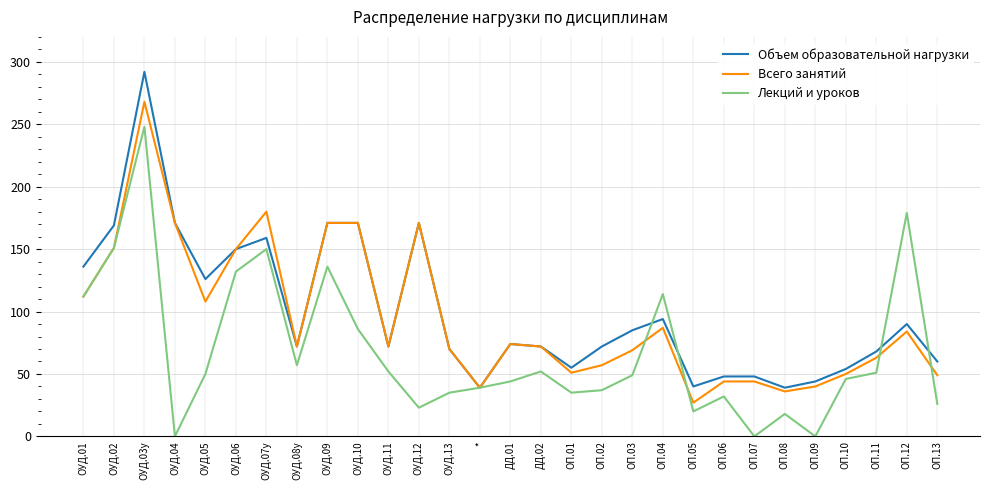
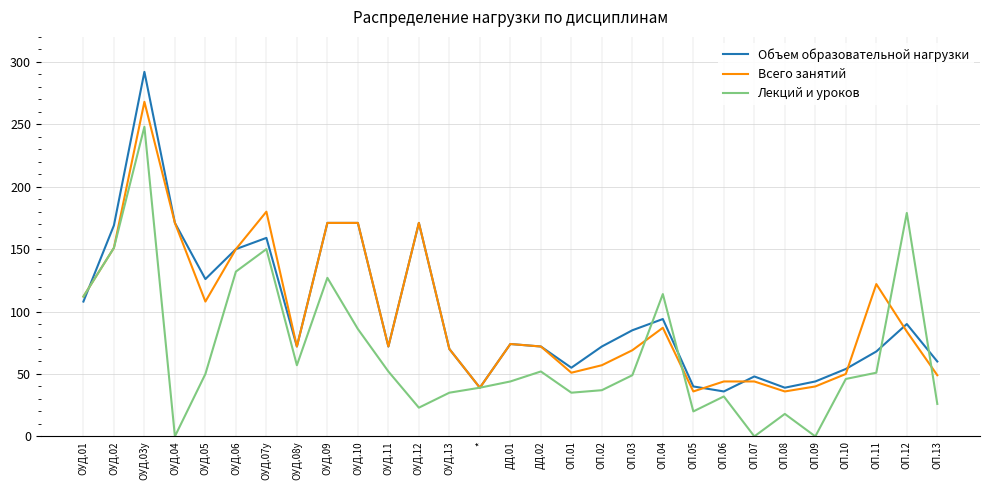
  {
    "Объем образовательной нагрузки": {
-     "ОУД.01": 136,
+     "ОУД.01": 108,
      "ОУД.02": 169,
      "ОУД.03у": 292,
      "ОУД.05": 126,
      "ОУД.07у": 159,
      "ОП.01": 55,
      "ОП.02": 72,
      "ОП.03": 85,
      "ОП.04": 94,
      "ОП.05": 40,
-     "ОП.06": 48,
+     "ОП.06": 36,
      "ОП.07": 48,
      "ОП.08": 39,
      "ОП.09": 44,
      "ОП.10": 54,
      "ОП.11": 68,
      "ОП.12": 90,
      "ОП.13": 60
    },
    "Всего занятий": {
      "ОУД.03у": 268,
      "ОУД.05": 108,
      "ОУД.07у": 180,
      "ОП.01": 51,
      "ОП.02": 57,
      "ОП.03": 69,
      "ОП.04": 87,
-     "ОП.05": 27,
+     "ОП.05": 36,
      "ОП.06": 44,
      "ОП.07": 44,
      "ОП.08": 36,
      "ОП.09": 40,
      "ОП.10": 50,
-     "ОП.11": 63,
+     "ОП.11": 122,
      "ОП.12": 84,
      "ОП.13": 49
    },
    "Лекций и уроков": {
      "ОУД.03у": 248,
      "ОУД.04": 0,
      "ОУД.05": 50,
      "ОУД.06": 132,
      "ОУД.07у": 150,
      "ОУД.08у": 57,
-     "ОУД.09": 136,
+     "ОУД.09": 127,
      "ОУД.10": 86,
      "ОУД.11": 52,
      "ОУД.12": 23,
      "ОУД.13": 35,
      "ДД.01": 44,
      "ДД.02": 52,
      "ОП.01": 35,
      "ОП.02": 37,
      "ОП.03": 49,
      "ОП.04": 114,
      "ОП.05": 20,
      "ОП.06": 32,
      "ОП.07": 0,
      "ОП.08": 18,
      "ОП.09": 0,
      "ОП.10": 46,
      "ОП.11": 51,
      "ОП.12": 179,
      "ОП.13": 26
    }
  }
